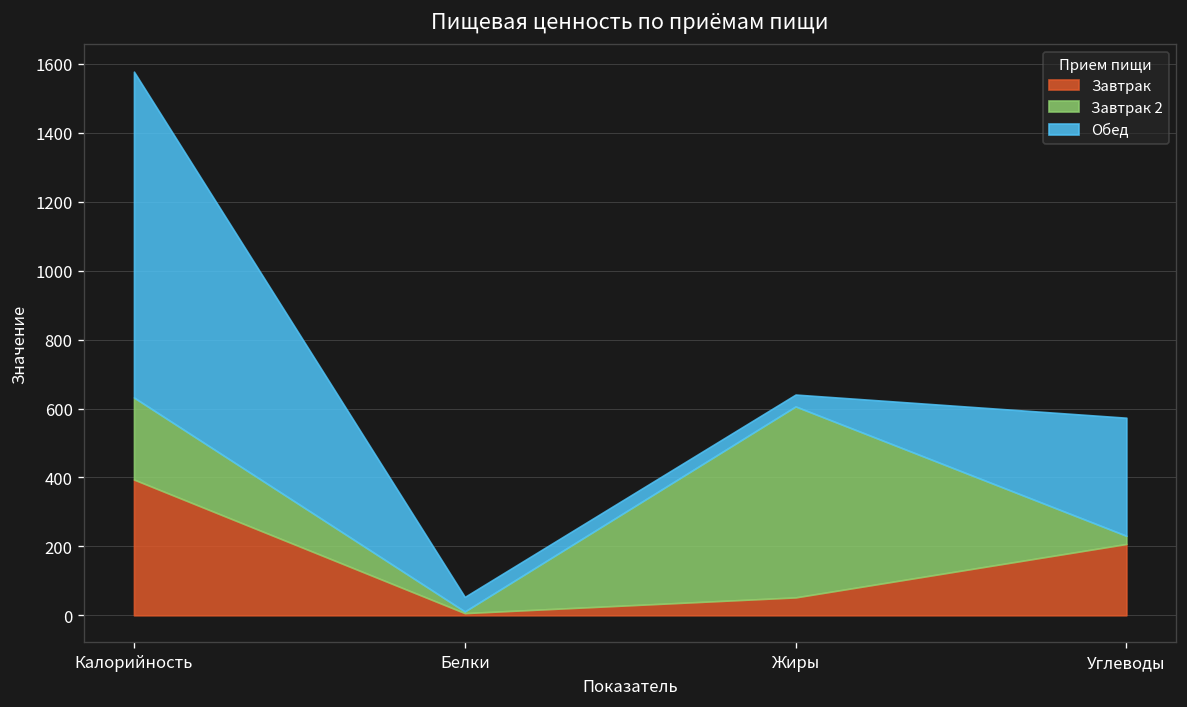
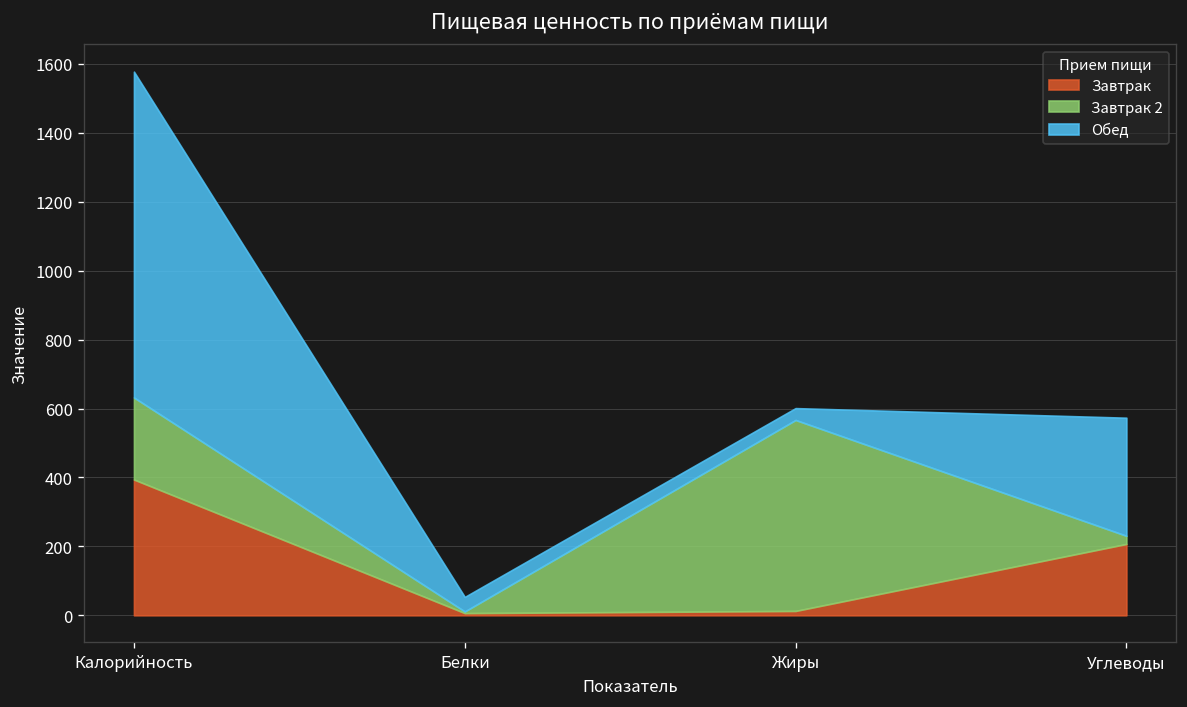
  {
    "Завтрак": {
      "Калорийность": 390,
-     "Жиры": 50,
+     "Жиры": 10,
      "Углеводы": 210
    },
    "Завтрак 2": {
      "Калорийность": 240,
      "Жиры": 550,
      "Углеводы": 20
    },
    "Обед": {
      "Калорийность": 950,
      "Белки": 40,
      "Жиры": 30,
      "Углеводы": 340
    }
  }
